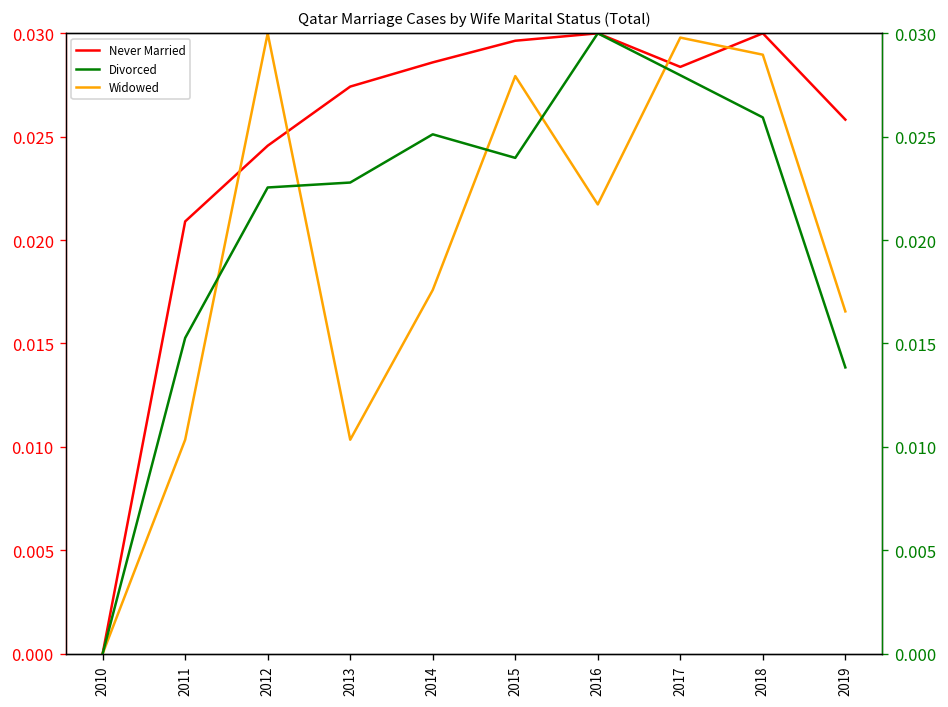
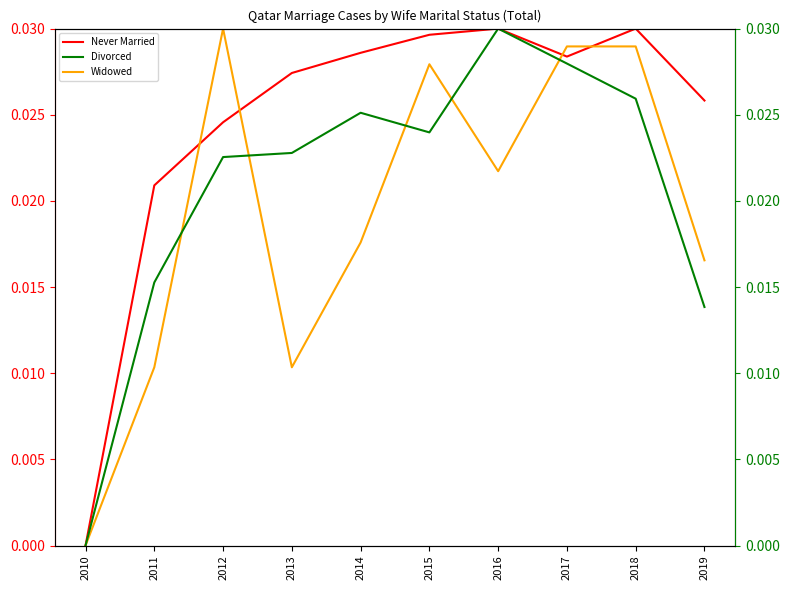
  {
    "Never Married": {
      "2011": 0.0209,
      "2012": 0.0246,
      "2013": 0.0274,
      "2014": 0.0286,
      "2015": 0.0296,
      "2016": 0.0300,
      "2017": 0.0284,
      "2018": 0.0300,
      "2019": 0.0258
    },
    "Widowed": {
      "2011": 0.0103,
      "2012": 0.0300,
      "2013": 0.0103,
      "2014": 0.0176,
      "2015": 0.0279,
      "2016": 0.0217,
-     "2017": 0.0298,
+     "2017": 0.0290,
      "2018": 0.0290,
      "2019": 0.0166
    },
    "Divorced": {
      "2010": 0.0000,
      "2011": 0.0153,
      "2012": 0.0225,
      "2013": 0.0228,
      "2014": 0.0251,
      "2015": 0.0240,
      "2016": 0.0300,
      "2017": 0.0280,
      "2018": 0.0259,
      "2019": 0.0138
    }
  }
